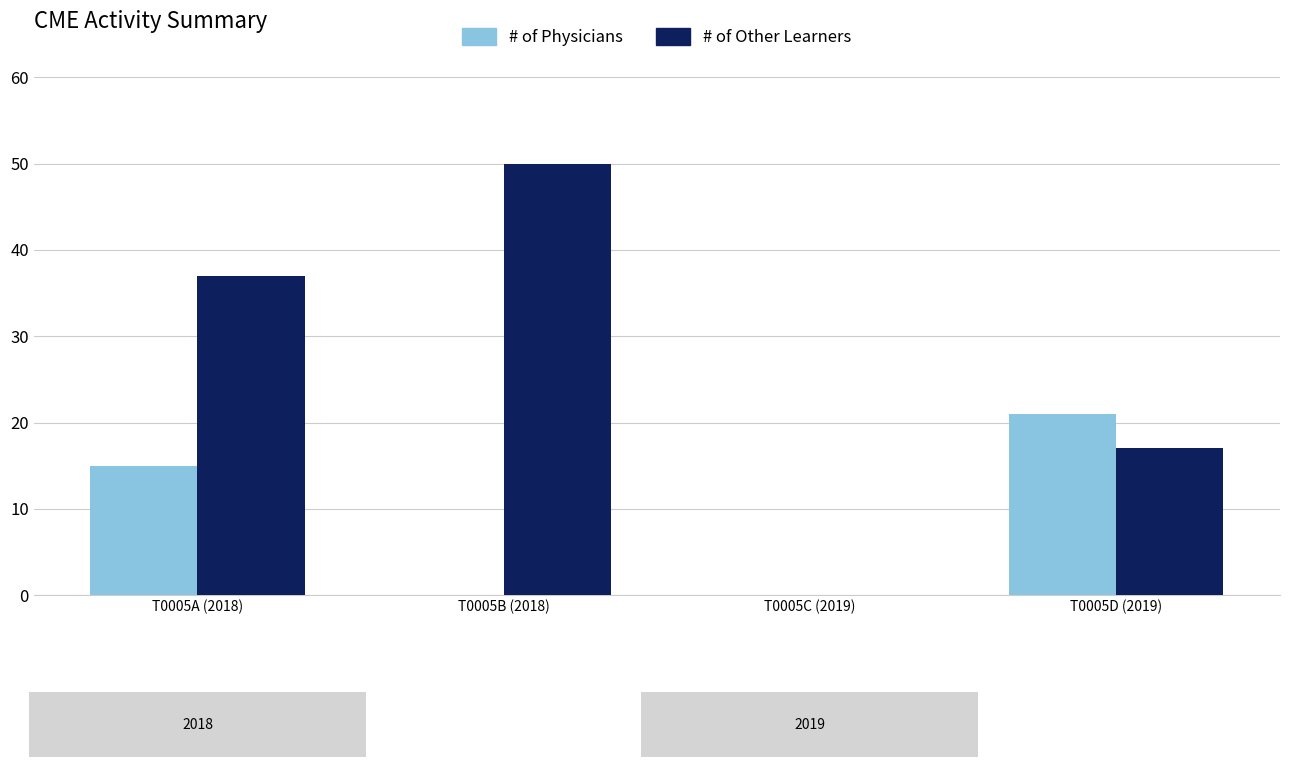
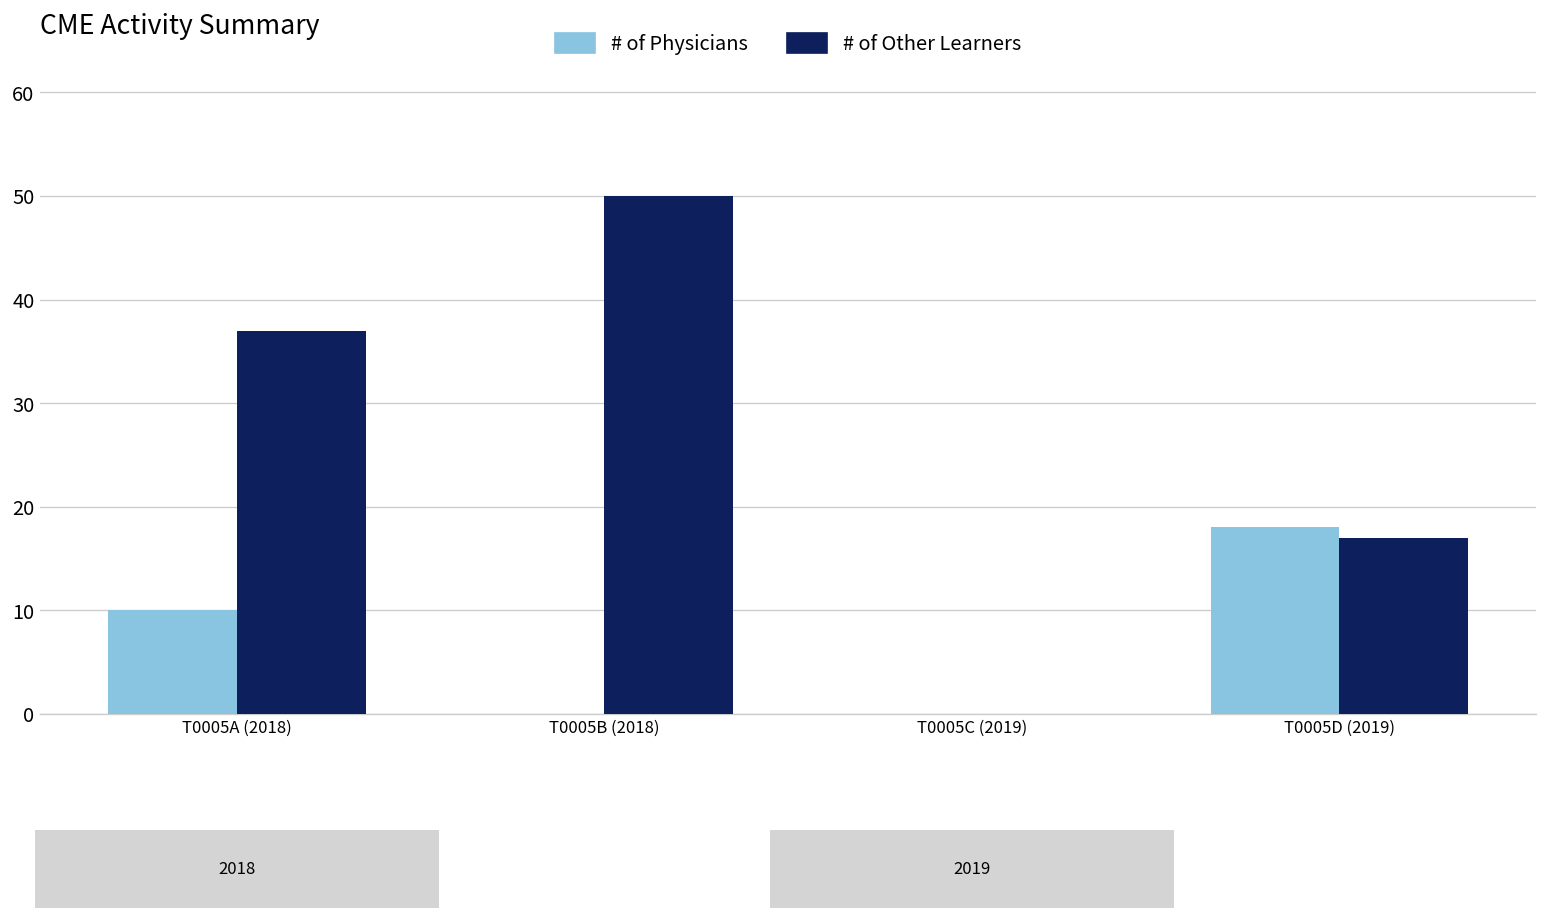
  {
    "# of Physicians": {
-     "T0005A (2018)": 15,
+     "T0005A (2018)": 10,
      "T0005B (2018)": 0,
      "T0005C (2019)": 0,
-     "T0005D (2019)": 21
+     "T0005D (2019)": 18
    },
    "# of Other Learners": {
      "T0005A (2018)": 37,
      "T0005B (2018)": 50,
      "T0005C (2019)": 0,
      "T0005D (2019)": 17
    }
  }
